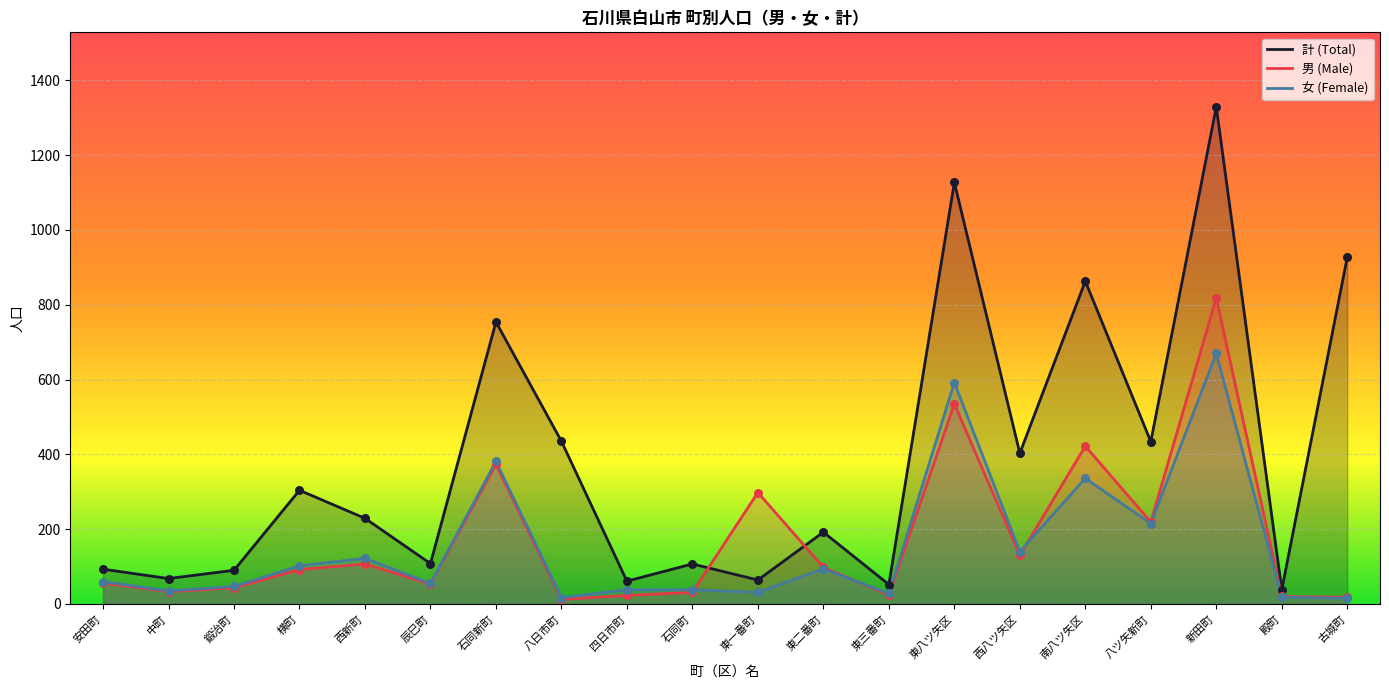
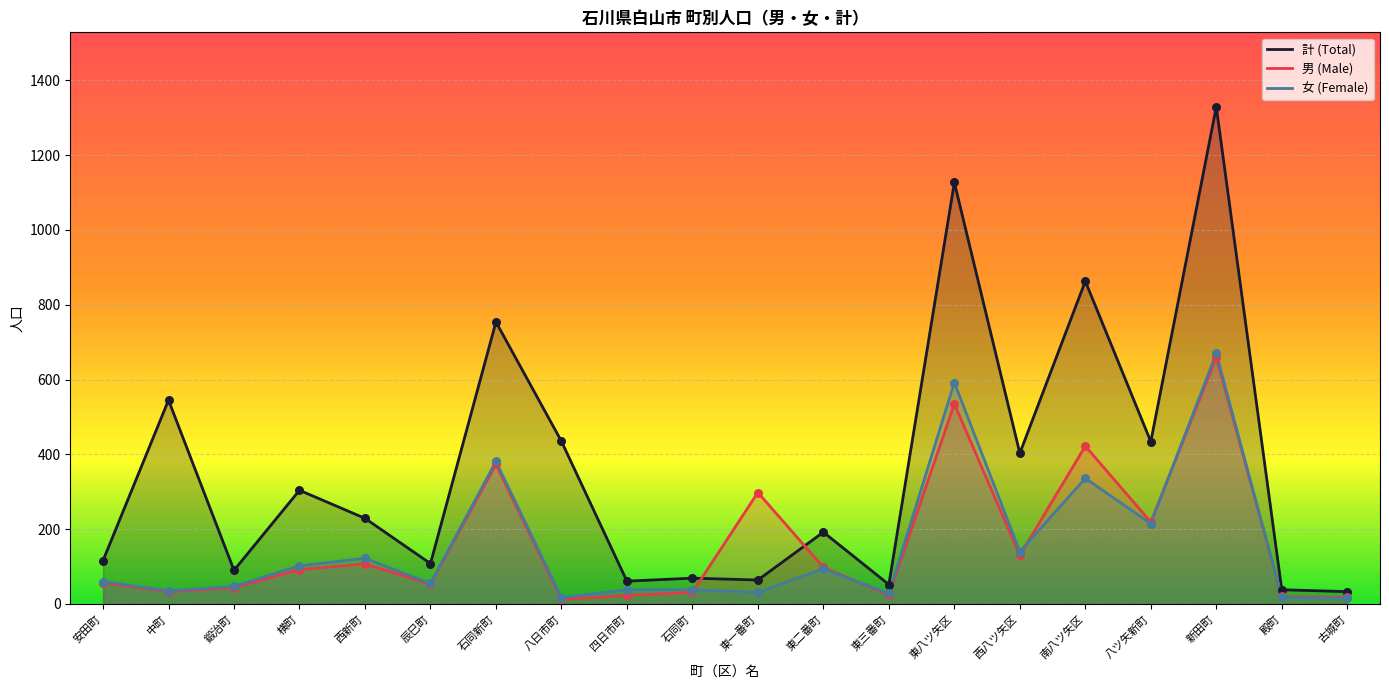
  {
    "計 (Total)": {
-     "安田町": 90,
-     "中町": 70,
+     "安田町": 120,
+     "中町": 550,
      "鍛治町": 90,
      "横町": 300,
      "西新町": 230,
      "辰巳町": 110,
      "石同新町": 750,
      "八日市町": 440,
      "四日市町": 60,
-     "石同町": 110,
+     "石同町": 70,
      "東一番町": 60,
      "東二番町": 190,
      "東三番町": 50,
      "東八ツ矢区": 1130,
      "西八ツ矢区": 400,
      "南八ツ矢区": 860,
      "八ツ矢新町": 430,
      "新田町": 1330,
      "殿町": 40,
-     "古城町": 930
+     "古城町": 30
    },
    "男 (Male)": {
      "横町": 90,
      "西新町": 110,
      "石同新町": 370,
      "四日市町": 20,
      "石同町": 30,
      "東一番町": 300,
      "東八ツ矢区": 540,
      "西八ツ矢区": 130,
      "南八ツ矢区": 420,
-     "新田町": 820
+     "新田町": 660
    },
    "女 (Female)": {
      "横町": 100,
      "西新町": 120,
      "石同新町": 380,
      "四日市町": 40,
      "石同町": 40,
      "東一番町": 30,
      "東八ツ矢区": 590,
      "西八ツ矢区": 140,
      "南八ツ矢区": 340,
      "新田町": 670
    }
  }
